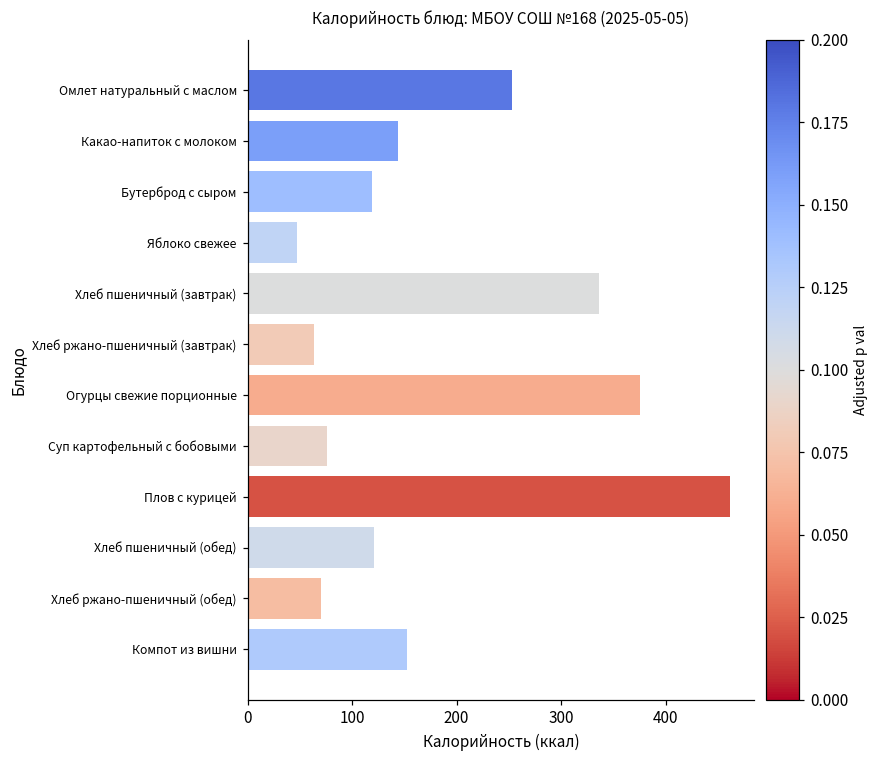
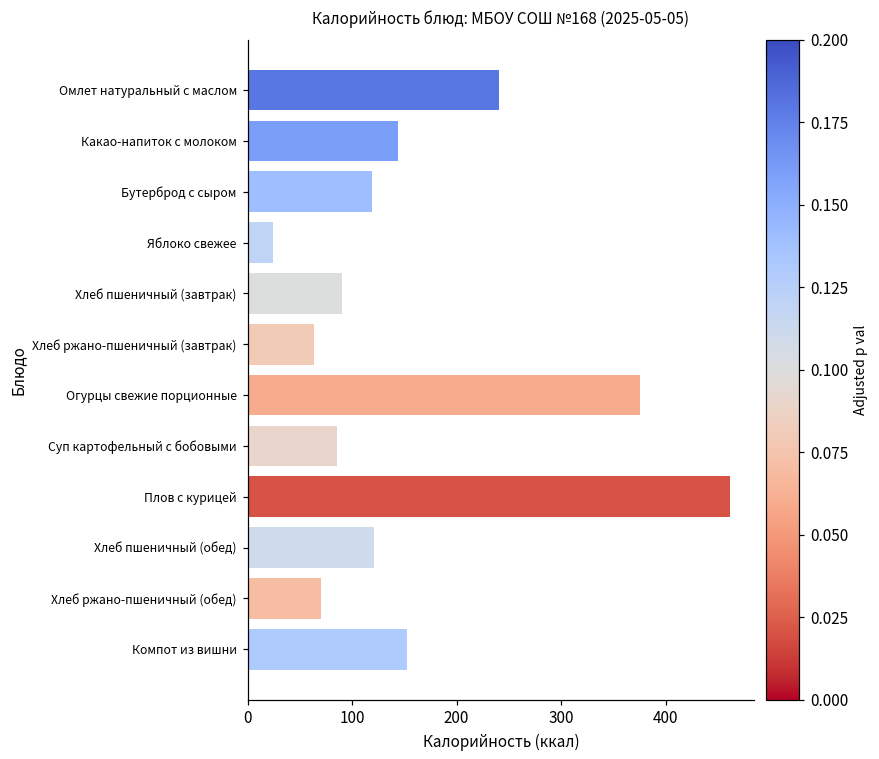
  {
-   "Омлет натуральный с маслом": 250,
+   "Омлет натуральный с маслом": 240,
    "Какао-напиток с молоком": 140,
    "Бутерброд с сыром": 120,
-   "Яблоко свежее": 50,
-   "Хлеб пшеничный (завтрак)": 340,
+   "Яблоко свежее": 20,
+   "Хлеб пшеничный (завтрак)": 90,
    "Хлеб ржано-пшеничный (завтрак)": 60,
    "Огурцы свежие порционные": 380,
-   "Суп картофельный с бобовыми": 80,
+   "Суп картофельный с бобовыми": 90,
    "Плов с курицей": 460,
    "Хлеб пшеничный (обед)": 120,
    "Хлеб ржано-пшеничный (обед)": 70,
    "Компот из вишни": 150
  }
